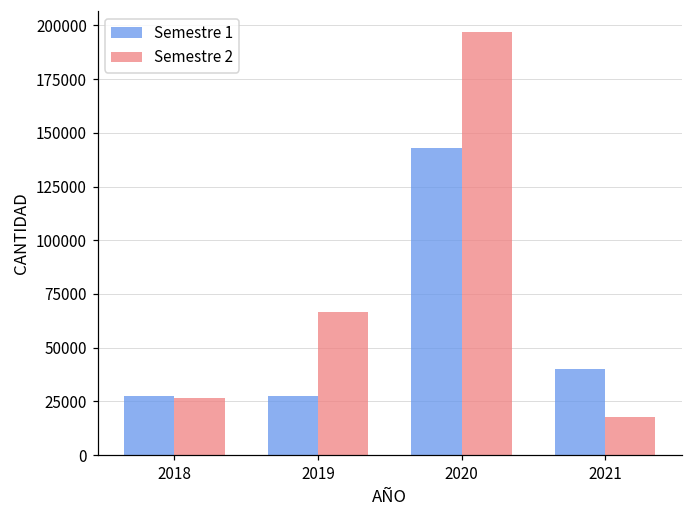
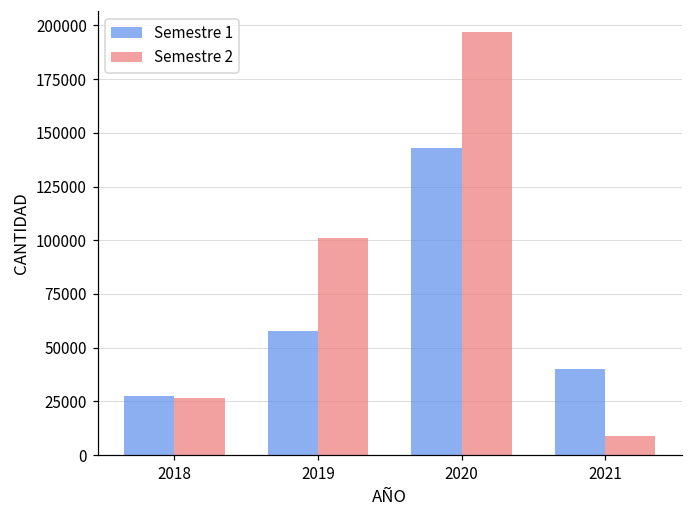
  {
    "Semestre 1": {
      "2018": 28000,
-     "2019": 28000,
+     "2019": 58000,
      "2020": 143000,
      "2021": 40000
    },
    "Semestre 2": {
      "2018": 27000,
-     "2019": 67000,
+     "2019": 101000,
      "2020": 197000,
-     "2021": 18000
+     "2021": 9000
    }
  }
